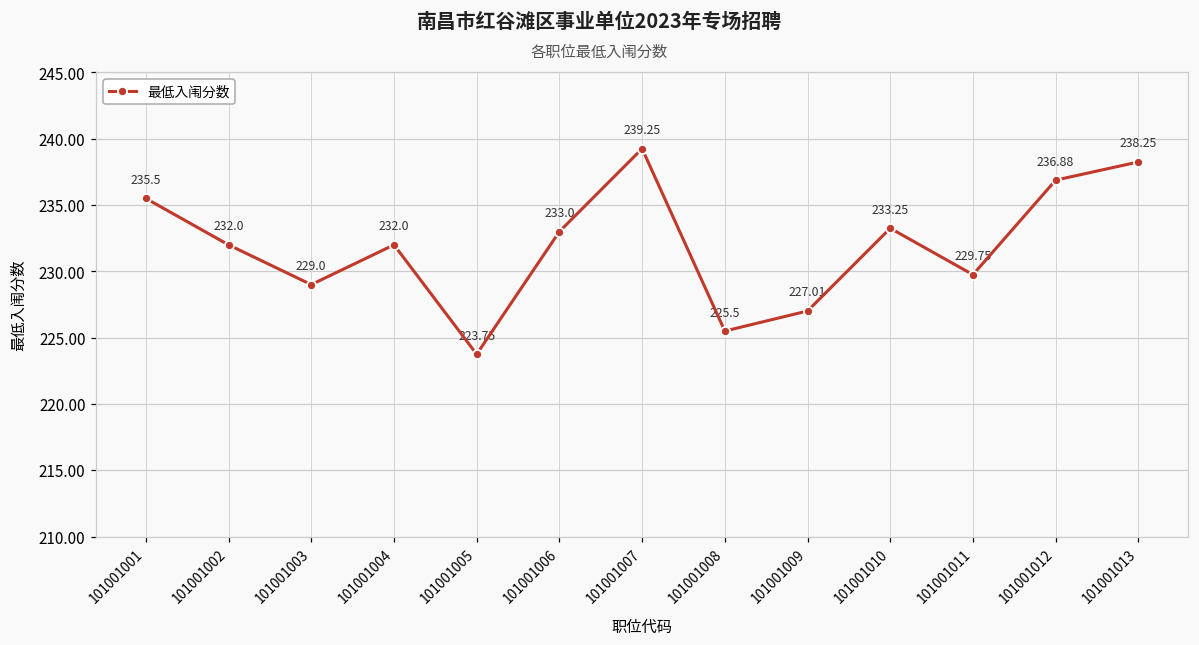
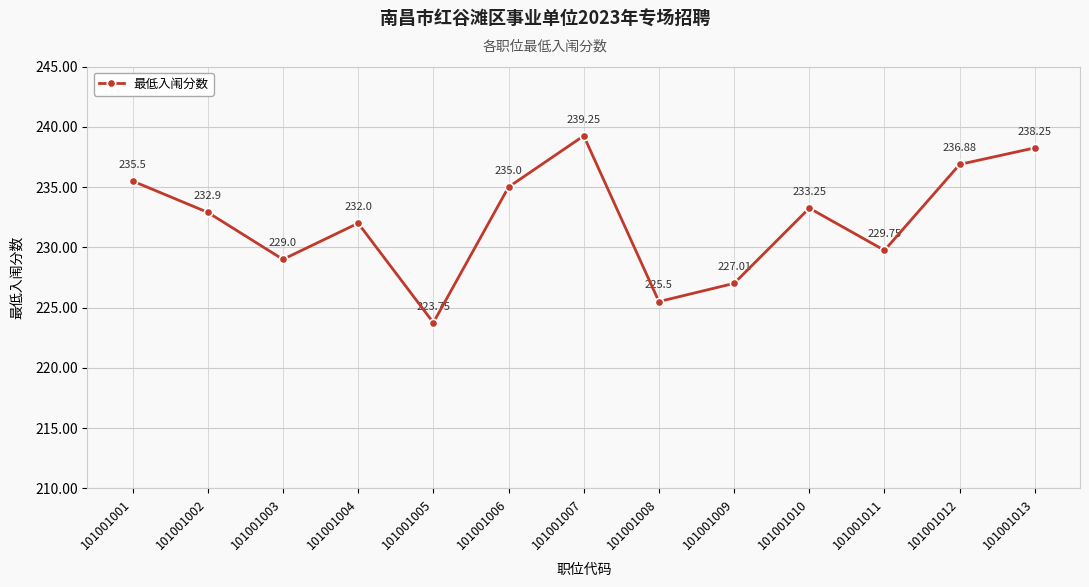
  {
    "101001001": 235.5,
-   "101001002": 232.0,
+   "101001002": 232.9,
    "101001003": 229.0,
    "101001004": 232.0,
    "101001005": 223.75,
-   "101001006": 233.0,
+   "101001006": 235.0,
    "101001007": 239.25,
    "101001008": 225.5,
    "101001009": 227.01,
    "101001010": 233.25,
    "101001011": 229.75,
    "101001012": 236.88,
    "101001013": 238.25
  }
